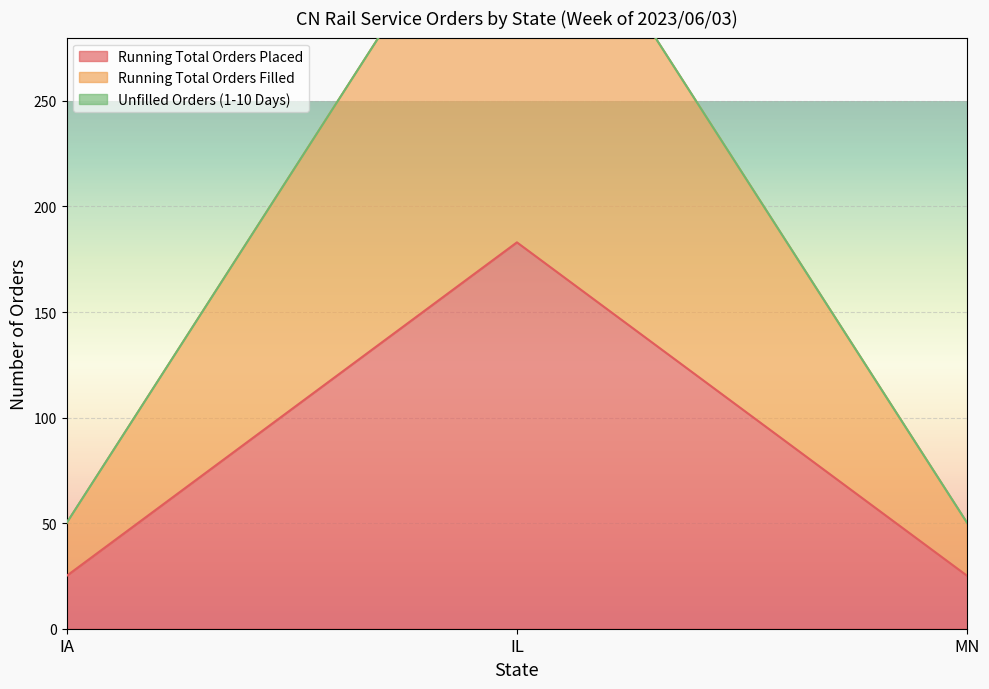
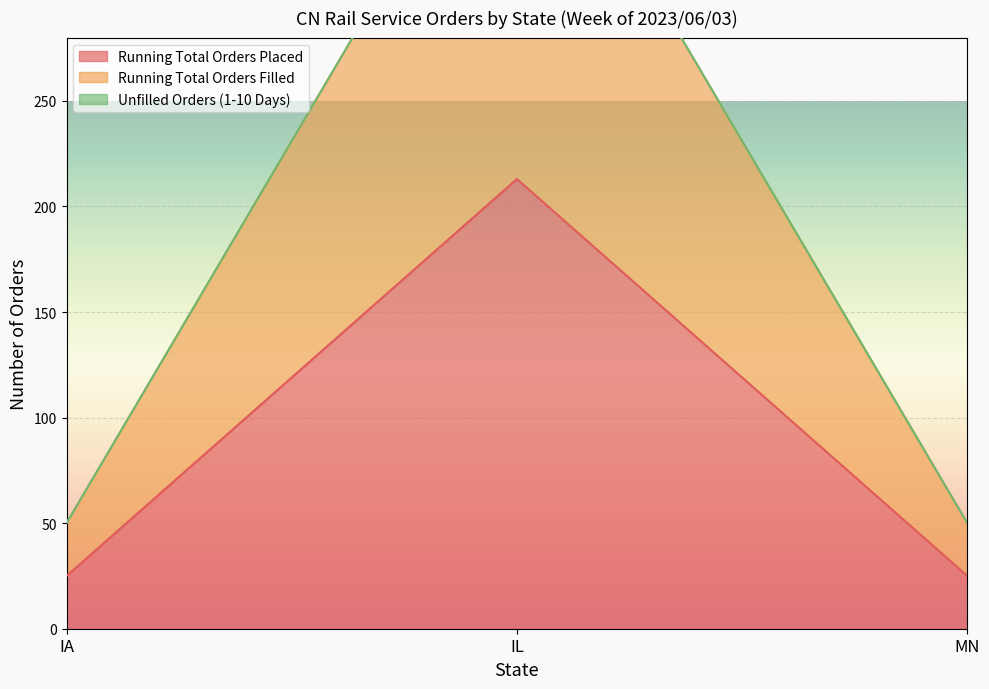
  {
    "Running Total Orders Placed": {
      "IA": 25,
-     "IL": 183,
+     "IL": 213,
      "MN": 25
    }
  }
